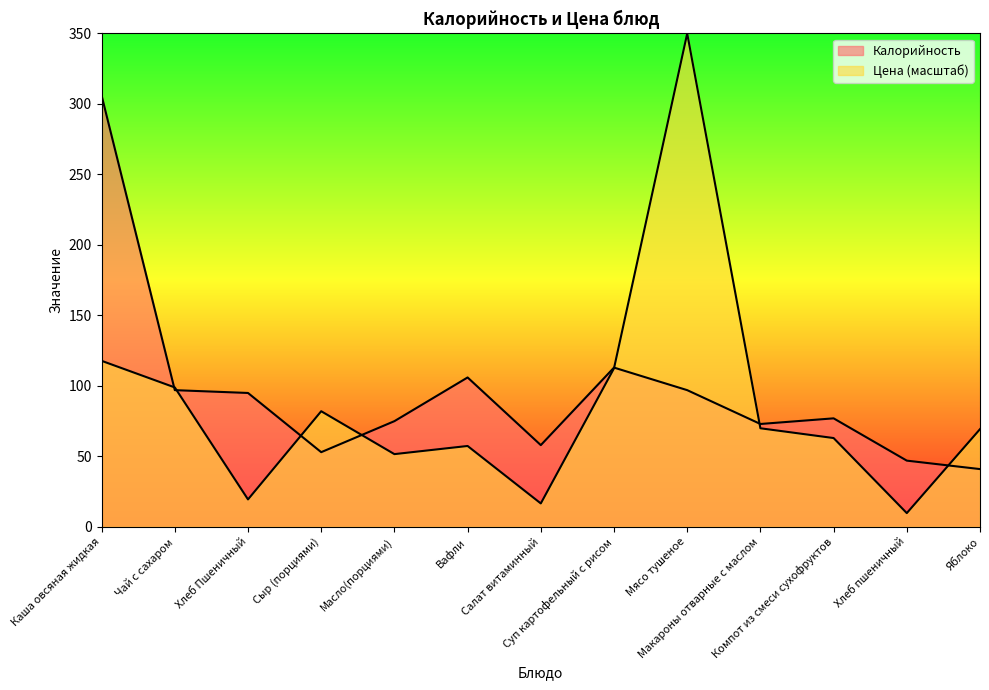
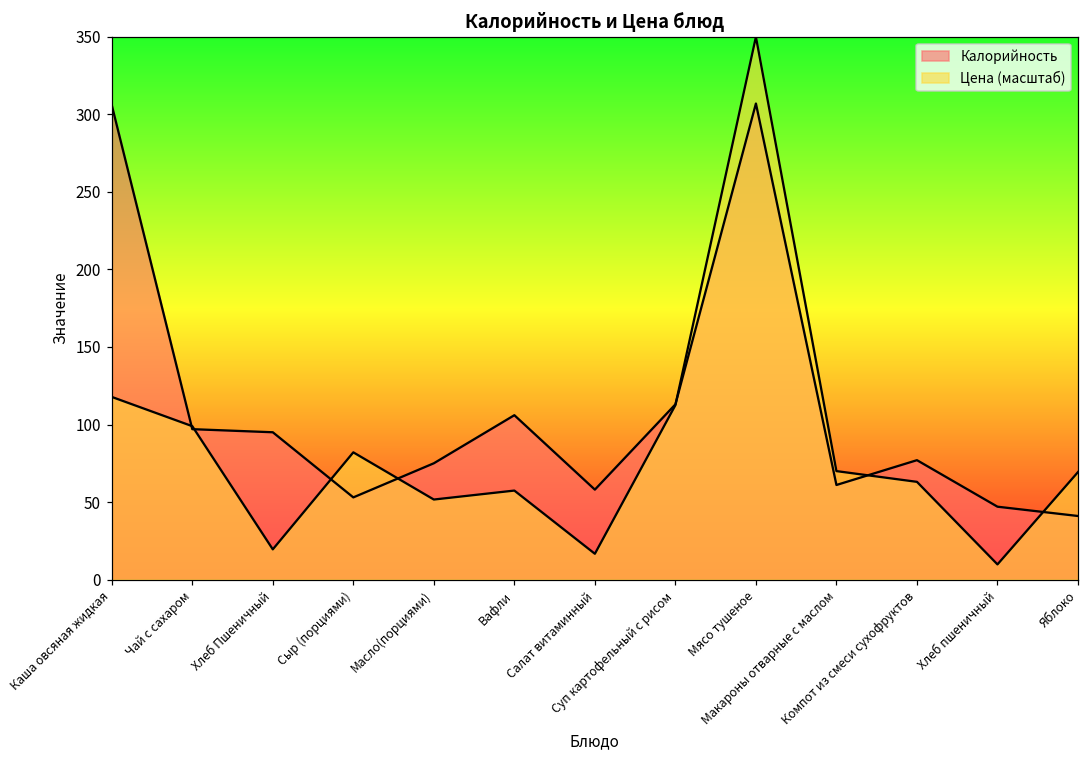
  {
    "Калорийность": {
      "Каша овсяная жидкая": 306,
      "Чай с сахаром": 97,
      "Хлеб Пшеничный": 95,
      "Сыр (порциями)": 53,
      "Масло(порциями)": 75,
      "Вафли": 106,
      "Салат витаминный": 58,
-     "Мясо тушеное": 97,
-     "Макароны отварные с маслом": 73,
+     "Мясо тушеное": 307,
+     "Макароны отварные с маслом": 61,
      "Компот из смеси сухофруктов": 77,
      "Хлеб пшеничный": 47,
      "Яблоко": 41
    },
    "Цена (масштаб)": {
      "Каша овсяная жидкая": 118,
      "Чай с сахаром": 99,
      "Хлеб Пшеничный": 19,
      "Сыр (порциями)": 82,
      "Масло(порциями)": 52,
      "Вафли": 57,
      "Салат витаминный": 17,
      "Мясо тушеное": 350,
      "Макароны отварные с маслом": 70,
      "Компот из смеси сухофруктов": 63,
      "Хлеб пшеничный": 10,
      "Яблоко": 69
    }
  }
